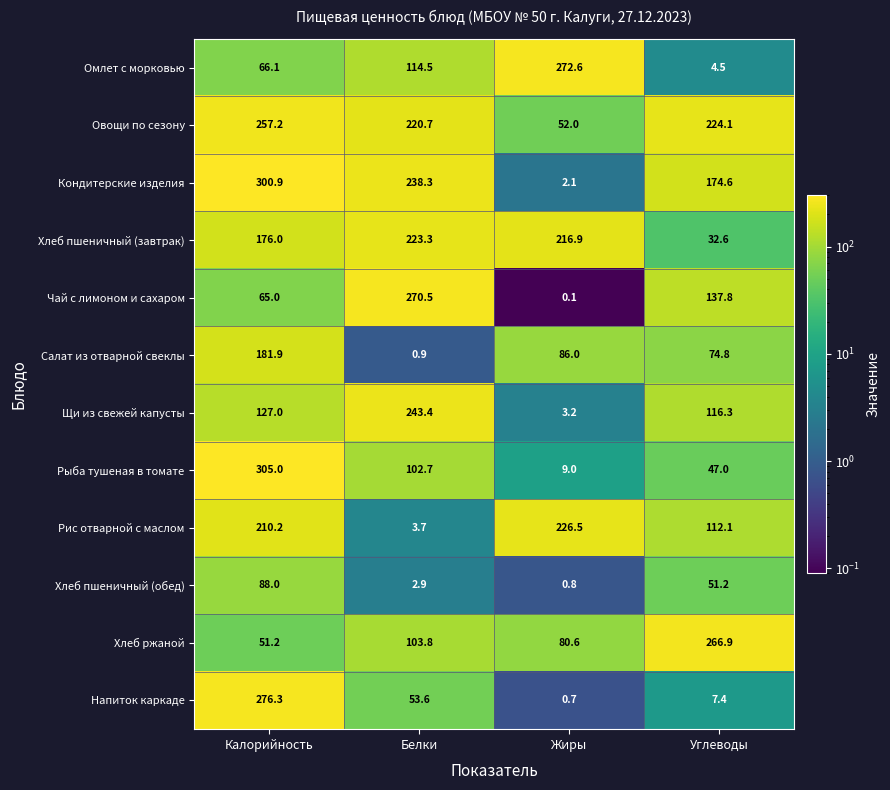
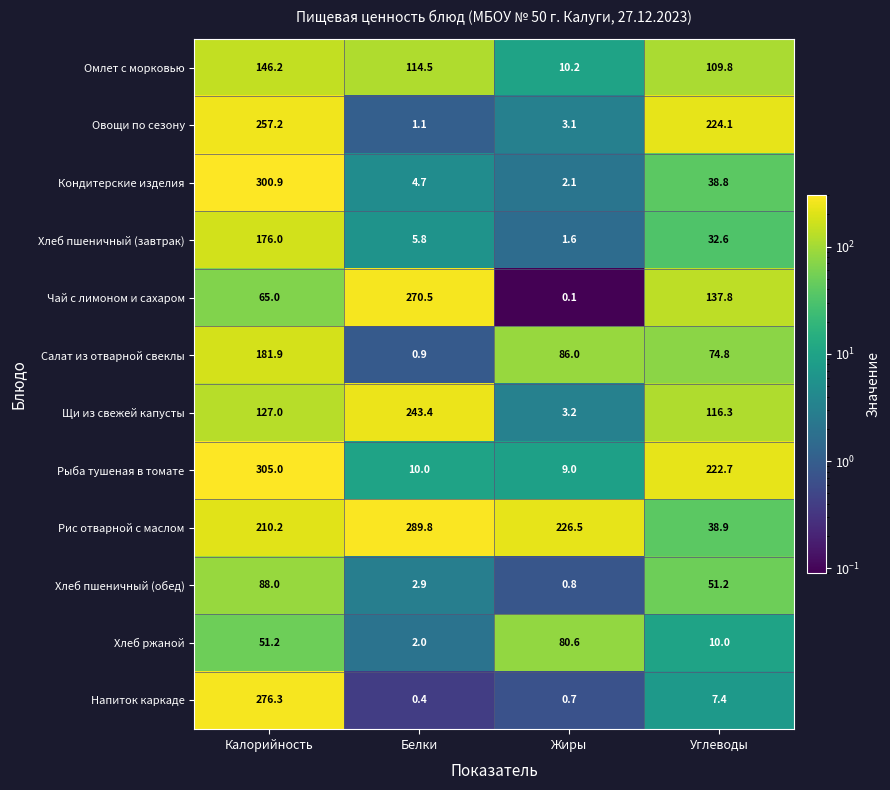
  {
    "Омлет с морковью": {
-     "Калорийность": 66.1,
+     "Калорийность": 146.2,
      "Белки": 114.5,
-     "Жиры": 272.6,
-     "Углеводы": 4.5
+     "Жиры": 10.2,
+     "Углеводы": 109.8
    },
    "Овощи по сезону": {
      "Калорийность": 257.2,
-     "Белки": 220.7,
-     "Жиры": 52.0,
+     "Белки": 1.1,
+     "Жиры": 3.1,
      "Углеводы": 224.1
    },
    "Кондитерские изделия": {
      "Калорийность": 300.9,
-     "Белки": 238.3,
+     "Белки": 4.7,
      "Жиры": 2.1,
-     "Углеводы": 174.6
+     "Углеводы": 38.8
    },
    "Хлеб пшеничный (завтрак)": {
      "Калорийность": 176.0,
-     "Белки": 223.3,
-     "Жиры": 216.9,
+     "Белки": 5.8,
+     "Жиры": 1.6,
      "Углеводы": 32.6
    },
    "Чай с лимоном и сахаром": {
      "Калорийность": 65.0,
      "Белки": 270.5,
      "Жиры": 0.1,
      "Углеводы": 137.8
    },
    "Салат из отварной свеклы": {
      "Калорийность": 181.9,
      "Белки": 0.9,
      "Жиры": 86.0,
      "Углеводы": 74.8
    },
    "Щи из свежей капусты": {
      "Калорийность": 127.0,
      "Белки": 243.4,
      "Жиры": 3.2,
      "Углеводы": 116.3
    },
    "Рыба тушеная в томате": {
      "Калорийность": 305.0,
-     "Белки": 102.7,
+     "Белки": 10.0,
      "Жиры": 9.0,
-     "Углеводы": 47.0
+     "Углеводы": 222.7
    },
    "Рис отварной с маслом": {
      "Калорийность": 210.2,
-     "Белки": 3.7,
+     "Белки": 289.8,
      "Жиры": 226.5,
-     "Углеводы": 112.1
+     "Углеводы": 38.9
    },
    "Хлеб пшеничный (обед)": {
      "Калорийность": 88.0,
      "Белки": 2.9,
      "Жиры": 0.8,
      "Углеводы": 51.2
    },
    "Хлеб ржаной": {
      "Калорийность": 51.2,
-     "Белки": 103.8,
+     "Белки": 2.0,
      "Жиры": 80.6,
-     "Углеводы": 266.9
+     "Углеводы": 10.0
    },
    "Напиток каркаде": {
      "Калорийность": 276.3,
-     "Белки": 53.6,
+     "Белки": 0.4,
      "Жиры": 0.7,
      "Углеводы": 7.4
    }
  }
